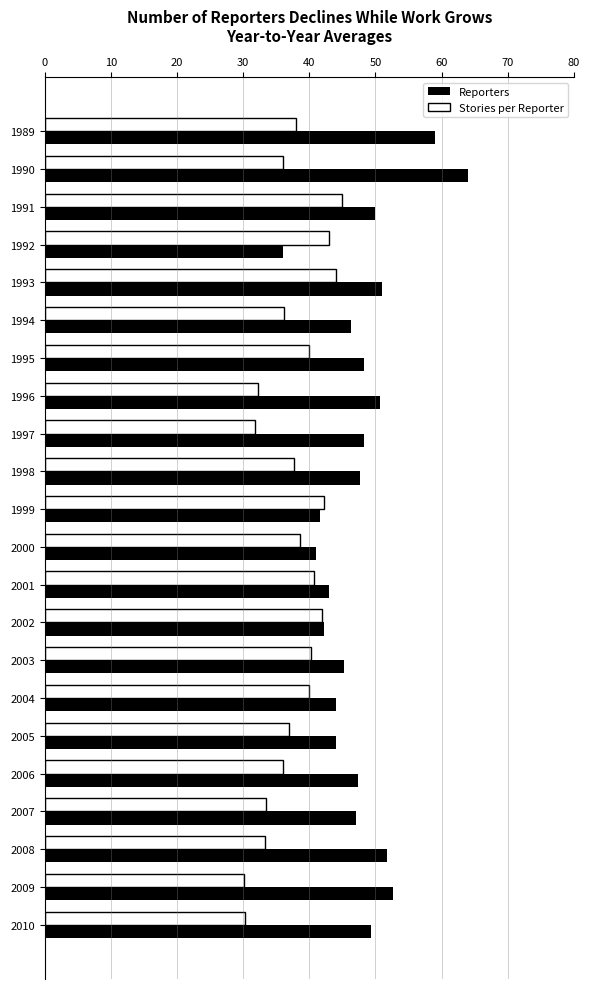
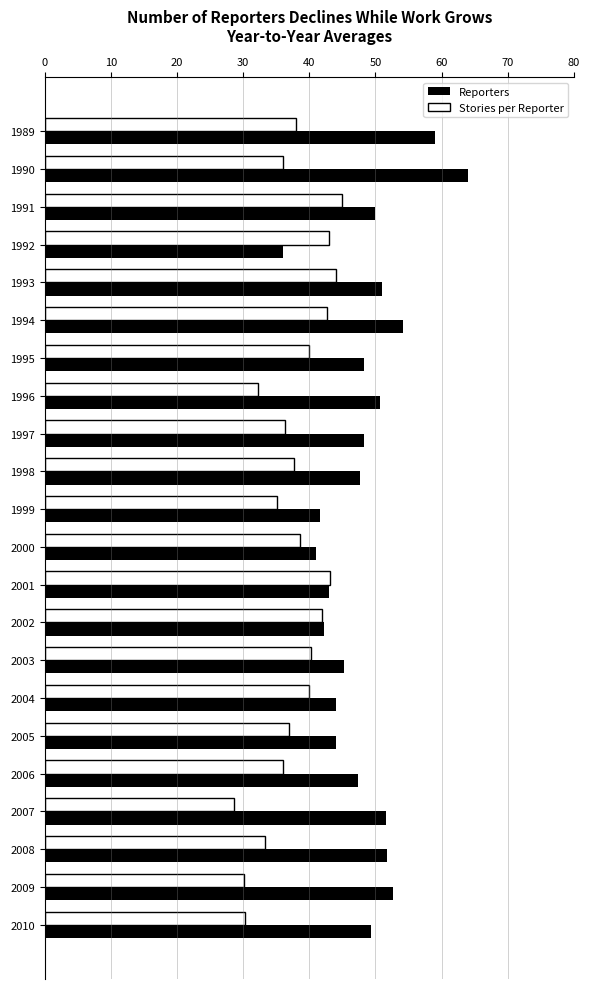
  {
    "Reporters": {
      "1989": 59,
      "1990": 64,
      "1991": 50,
      "1992": 36,
      "1993": 51,
-     "1994": 46,
+     "1994": 54,
      "1995": 48,
      "1996": 51,
      "1997": 48,
      "1998": 48,
      "1999": 42,
      "2000": 41,
      "2001": 43,
      "2002": 42,
      "2003": 45,
      "2004": 44,
      "2005": 44,
      "2006": 47,
-     "2007": 47,
+     "2007": 52,
      "2008": 52,
      "2009": 53,
      "2010": 49
    },
    "Stories per Reporter": {
      "1989": 38,
      "1990": 36,
      "1991": 45,
      "1992": 43,
      "1993": 44,
-     "1994": 36,
+     "1994": 43,
      "1995": 40,
      "1996": 32,
-     "1997": 32,
+     "1997": 36,
      "1998": 38,
-     "1999": 42,
+     "1999": 35,
      "2000": 39,
-     "2001": 41,
+     "2001": 43,
      "2002": 42,
      "2003": 40,
      "2004": 40,
      "2005": 37,
      "2006": 36,
-     "2007": 33,
+     "2007": 29,
      "2008": 33,
      "2009": 30,
      "2010": 30
    }
  }
